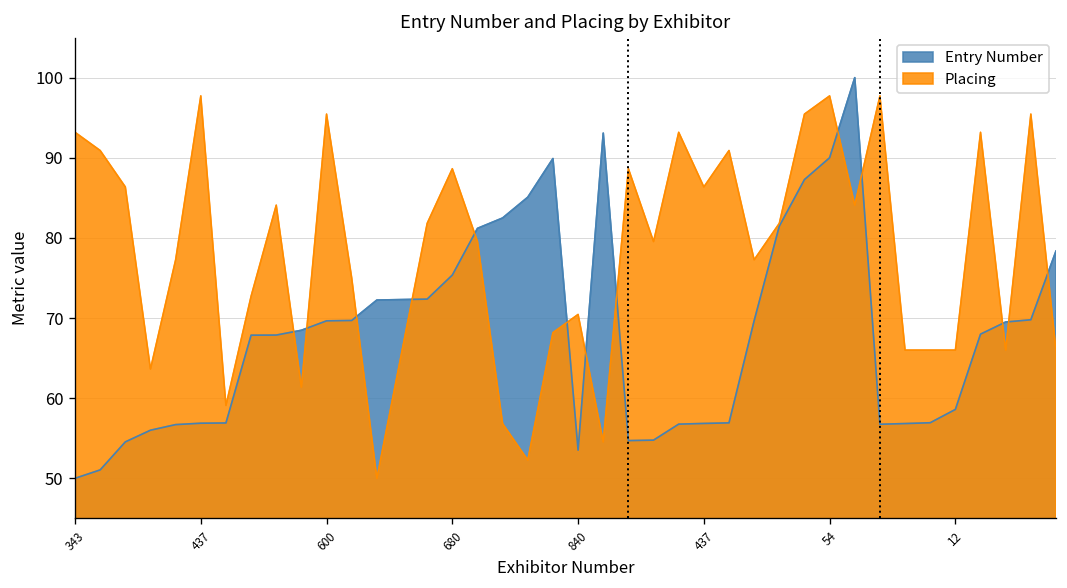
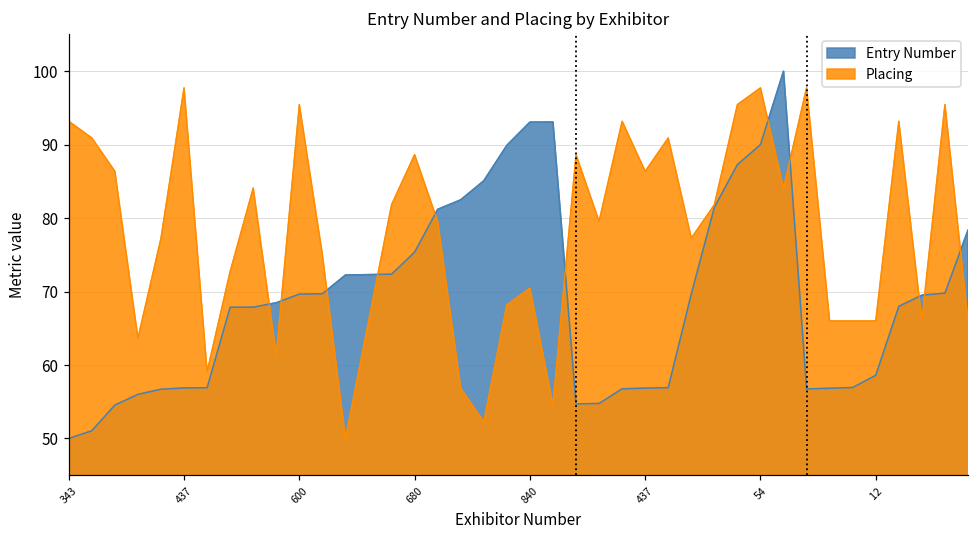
  {
    "Entry Number": {
      "343": 50,
      "600": 70,
      "680": 75,
-     "840": 54,
+     "840": 93,
      "54": 90
    },
    "Placing": {
      "343": 93,
      "600": 95,
      "680": 89,
      "840": 70,
      "54": 98
    }
  }
